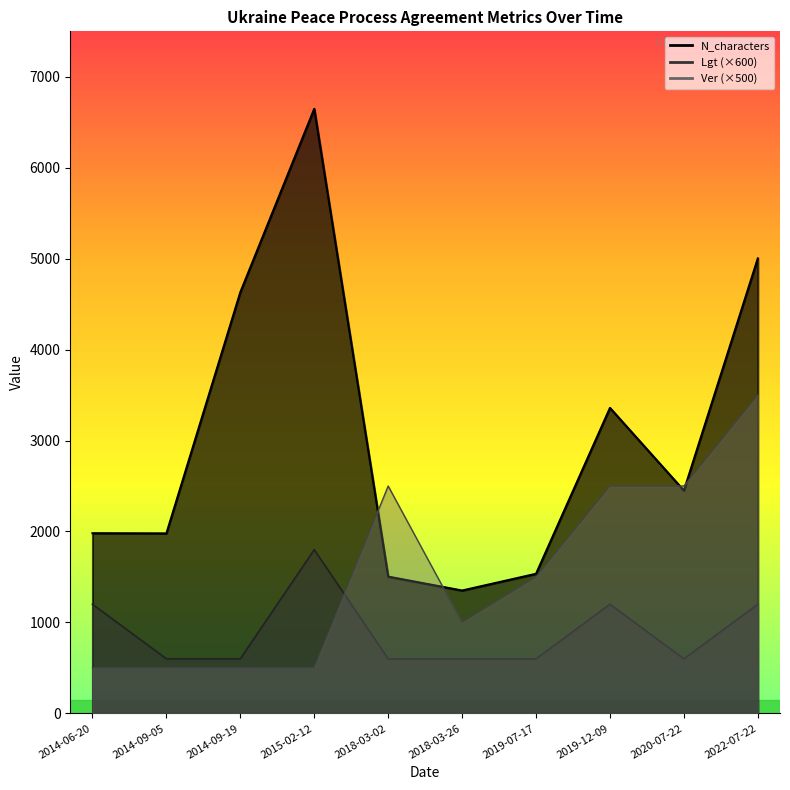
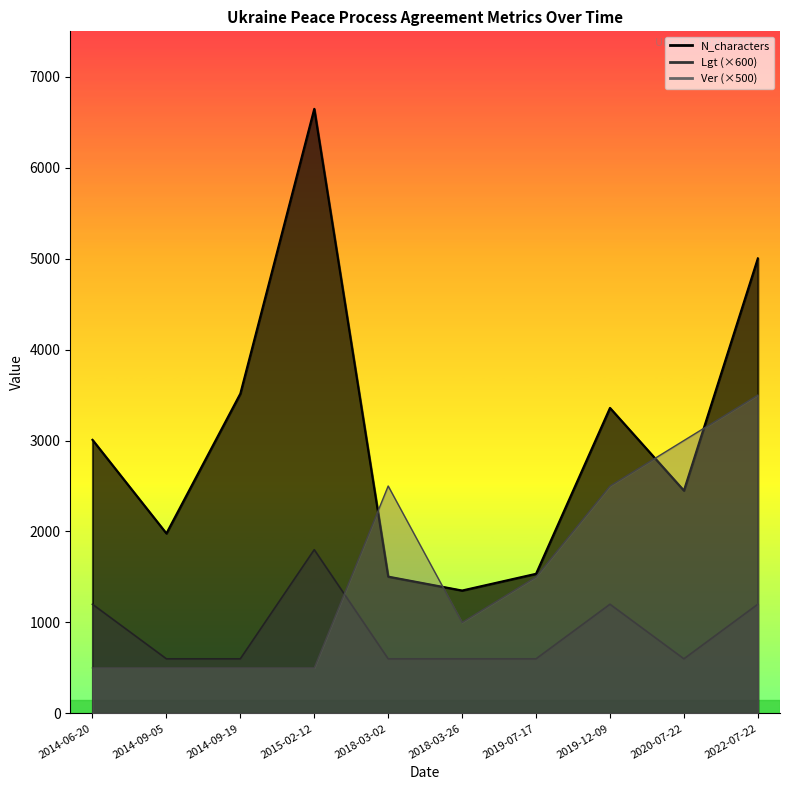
  {
    "N_characters": {
-     "2014-06-20": 2000,
+     "2014-06-20": 3000,
      "2014-09-05": 2000,
-     "2014-09-19": 4600,
+     "2014-09-19": 3500,
      "2015-02-12": 6600,
      "2018-03-02": 1500,
      "2018-03-26": 1400,
      "2019-07-17": 1500,
      "2019-12-09": 3400,
      "2020-07-22": 2500,
      "2022-07-22": 5000
    },
    "Lgt (×600)": {
      "2014-06-20": 1200,
      "2014-09-05": 600,
      "2014-09-19": 600,
      "2015-02-12": 1800,
      "2018-03-02": 600,
      "2018-03-26": 600,
      "2019-07-17": 600,
      "2019-12-09": 1200,
      "2020-07-22": 600,
      "2022-07-22": 1200
    },
    "Ver (×500)": {
      "2014-06-20": 500,
      "2014-09-05": 500,
      "2014-09-19": 500,
      "2015-02-12": 500,
      "2018-03-02": 2500,
      "2018-03-26": 1000,
      "2019-07-17": 1500,
      "2019-12-09": 2500,
-     "2020-07-22": 2500,
+     "2020-07-22": 3000,
      "2022-07-22": 3500
    }
  }
